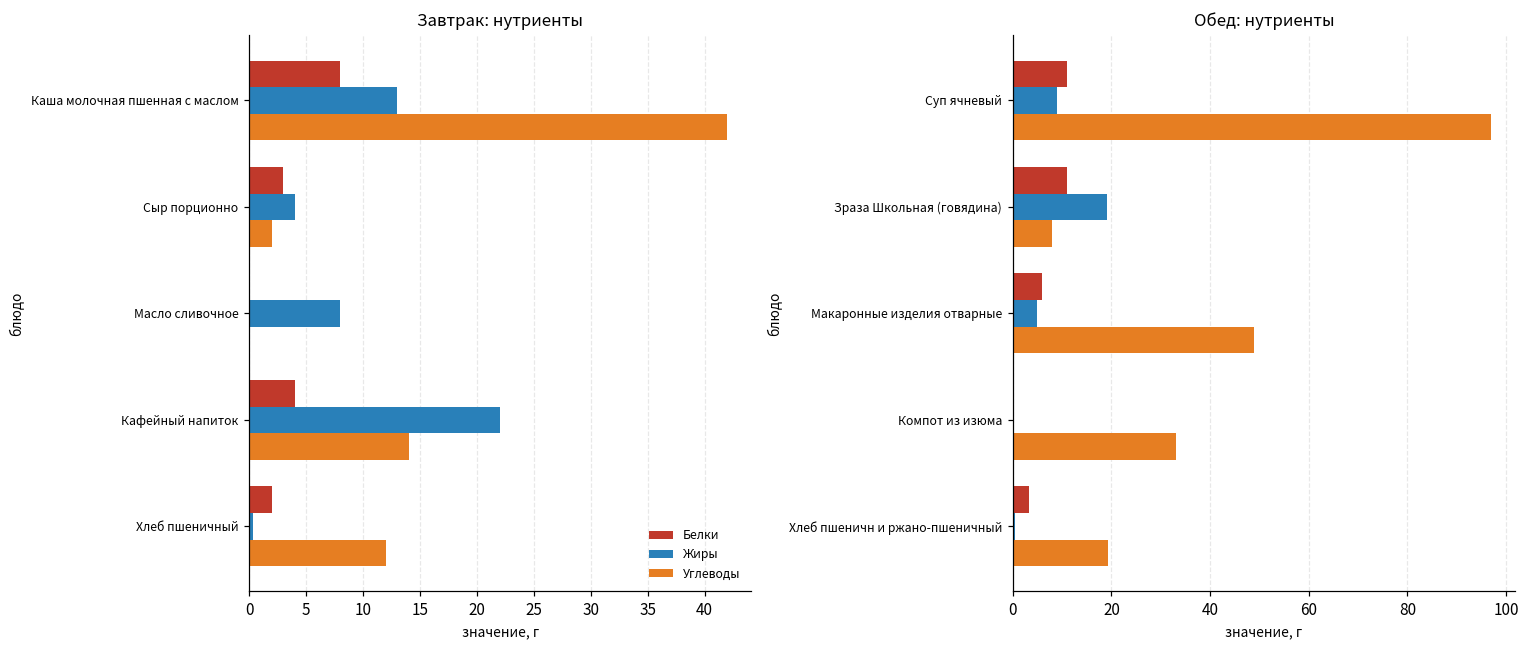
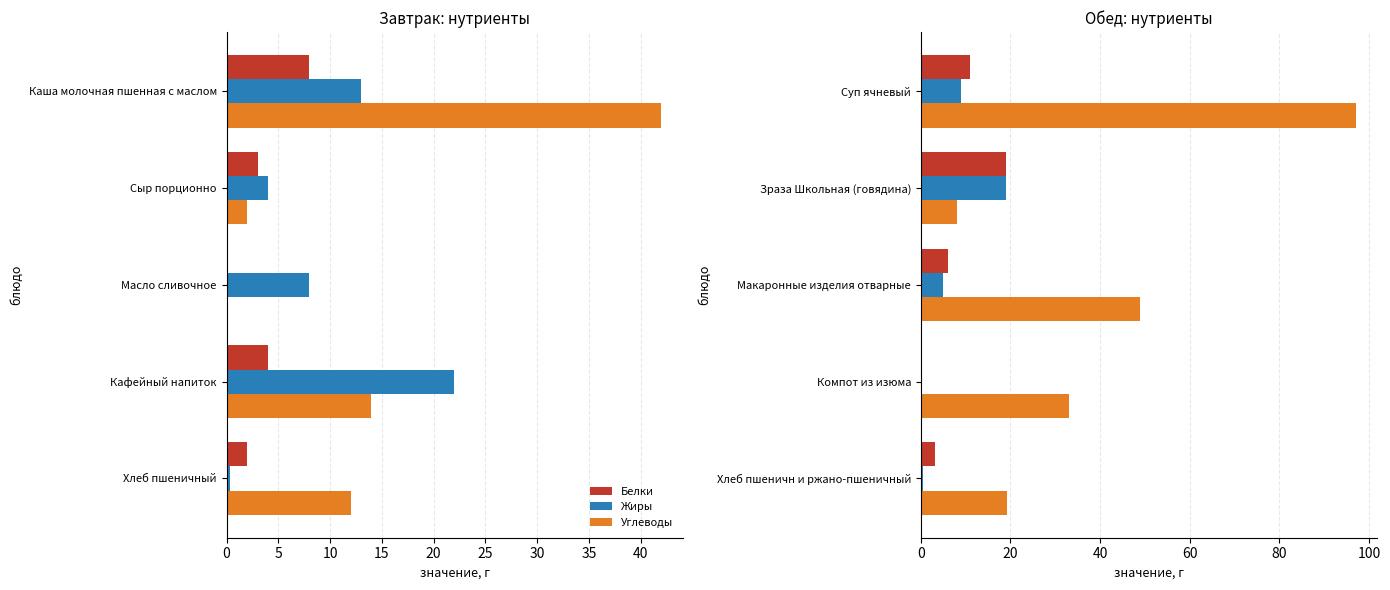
  {
    "Завтрак: нутриенты": {
      "Белки": {
        "Каша молочная пшенная с маслом": 8.0,
        "Сыр порционно": 3.0,
        "Масло сливочное": 0.0,
        "Кафейный напиток": 4.0,
        "Хлеб пшеничный": 2.0
      },
      "Жиры": {
        "Каша молочная пшенная с маслом": 13.0,
        "Сыр порционно": 4.0,
        "Масло сливочное": 8.0,
        "Кафейный напиток": 22.0,
        "Хлеб пшеничный": 0.3
      },
      "Углеводы": {
        "Каша молочная пшенная с маслом": 42.0,
        "Сыр порционно": 2.0,
        "Масло сливочное": 0.0,
        "Кафейный напиток": 14.0,
        "Хлеб пшеничный": 12.0
      }
    },
    "Обед: нутриенты": {
      "Белки": {
        "Суп ячневый": 11,
-       "Зраза Школьная (говядина)": 11,
+       "Зраза Школьная (говядина)": 19,
        "Макаронные изделия отварные": 6,
        "Компот из изюма": 0,
        "Хлеб пшеничн и ржано-пшеничный": 3
      },
      "Жиры": {
        "Суп ячневый": 9,
        "Зраза Школьная (говядина)": 19,
        "Макаронные изделия отварные": 5,
        "Компот из изюма": 0
      },
      "Углеводы": {
        "Суп ячневый": 97,
        "Зраза Школьная (говядина)": 8,
        "Макаронные изделия отварные": 49,
        "Компот из изюма": 33,
        "Хлеб пшеничн и ржано-пшеничный": 19
      }
    }
  }
